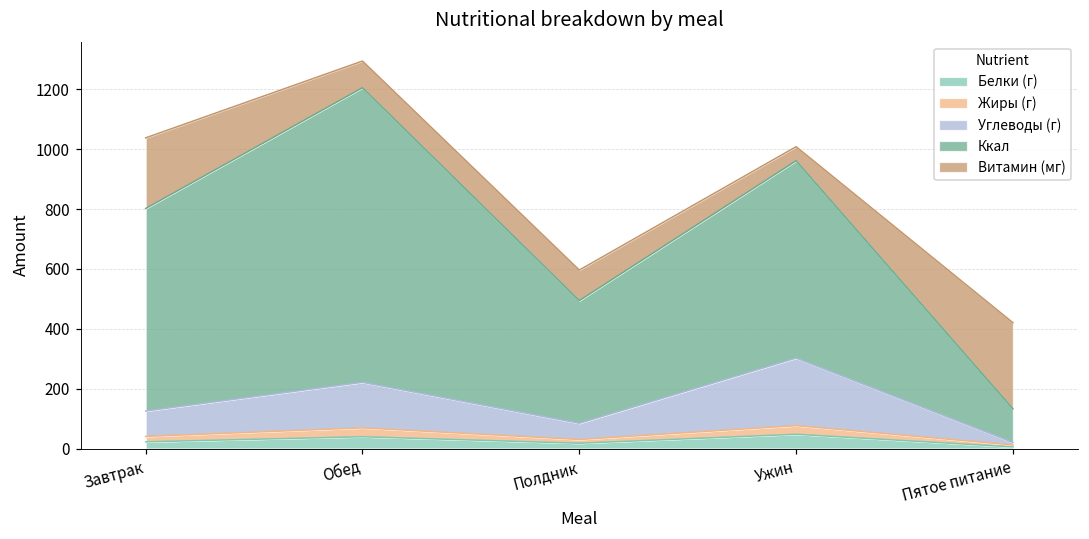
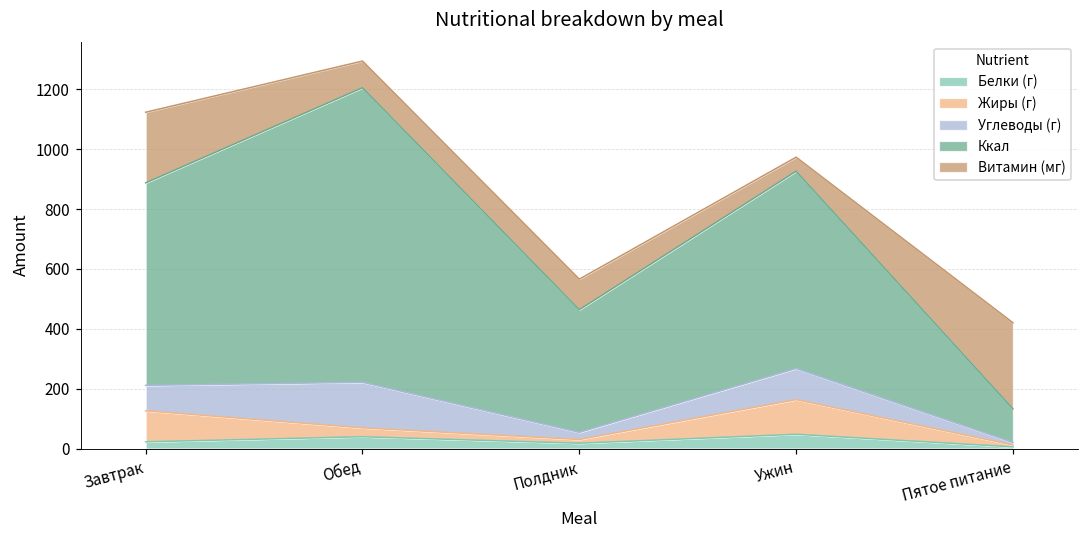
  {
    "Жиры (г)": {
-     "Завтрак": 20,
+     "Завтрак": 100,
      "Обед": 30,
      "Полдник": 10,
-     "Ужин": 30
+     "Ужин": 120
    },
    "Углеводы (г)": {
      "Завтрак": 80,
      "Обед": 150,
-     "Полдник": 50,
-     "Ужин": 230
+     "Полдник": 20,
+     "Ужин": 100
    },
    "Витамин (мг)": {
      "Завтрак": 240,
      "Обед": 90,
      "Полдник": 100,
      "Ужин": 50,
      "Пятое питание": 290
    }
  }
